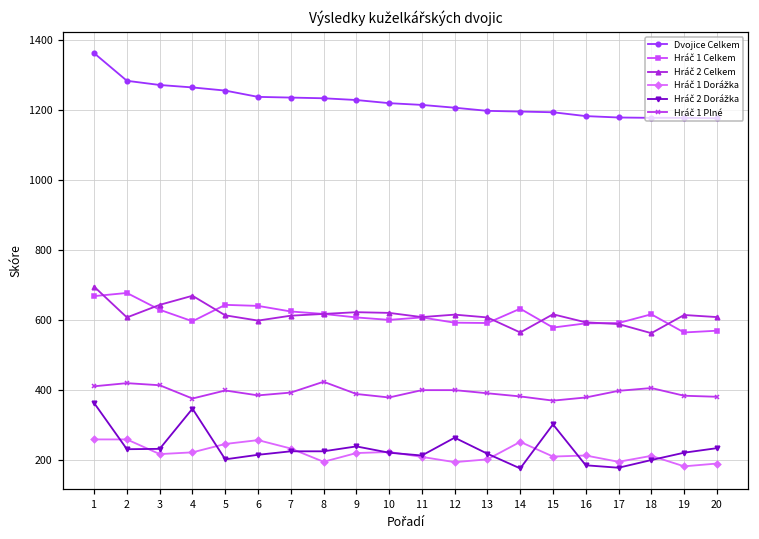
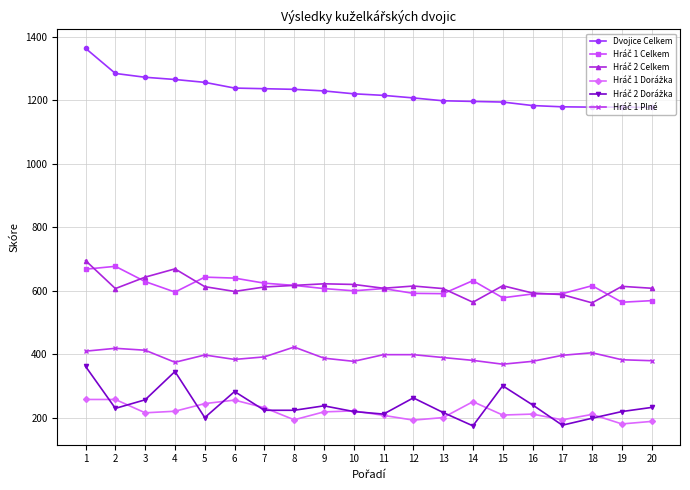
  {
    "Hráč 2 Dorážka": {
      "1": 360,
      "2": 230,
-     "3": 230,
+     "3": 260,
      "4": 350,
      "5": 200,
-     "6": 210,
+     "6": 280,
      "7": 220,
      "8": 220,
      "9": 240,
      "12": 260,
      "13": 220,
      "14": 180,
      "15": 300,
-     "16": 180,
+     "16": 240,
      "17": 180,
      "18": 200,
      "19": 220,
      "20": 230
    }
  }
